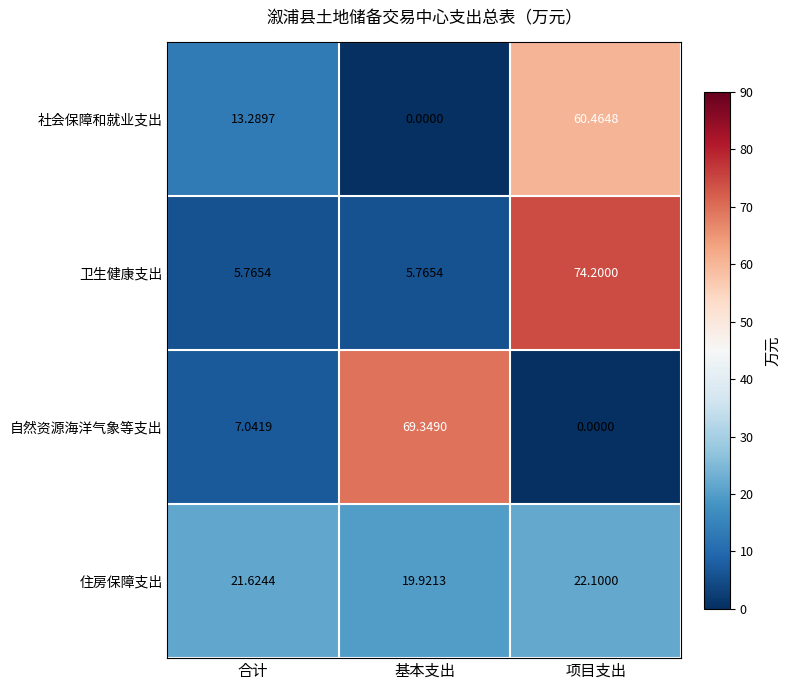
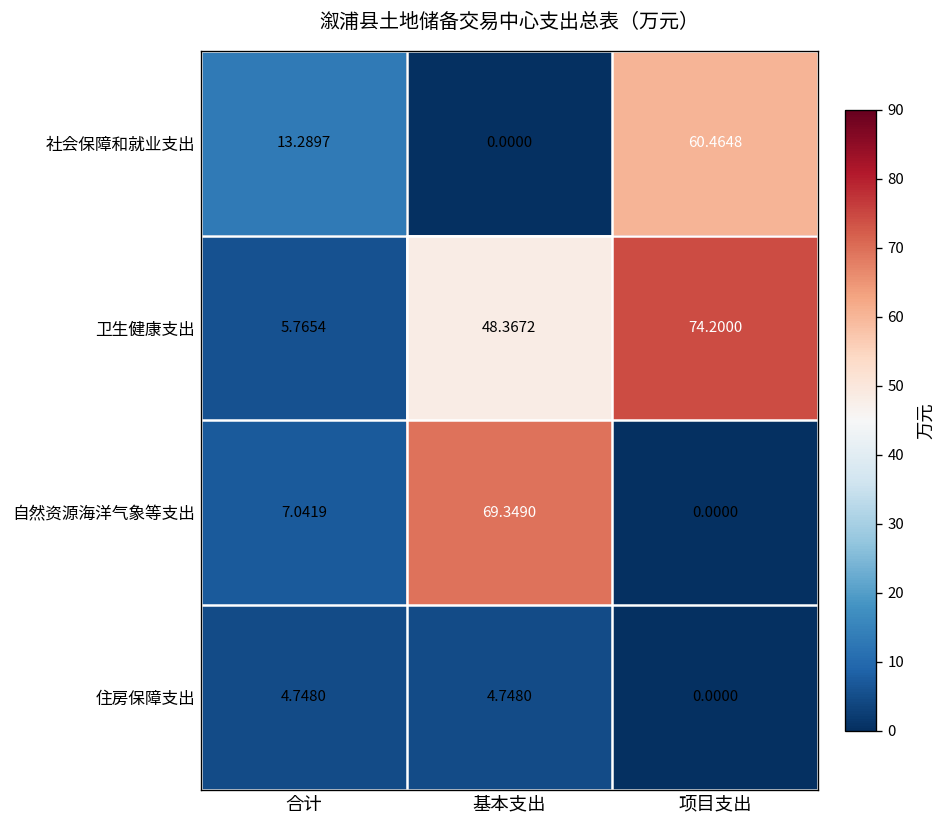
  {
    "社会保障和就业支出": {
      "合计": 13.2897,
      "基本支出": 0.0000,
      "项目支出": 60.4648
    },
    "卫生健康支出": {
      "合计": 5.7654,
-     "基本支出": 5.7654,
+     "基本支出": 48.3672,
      "项目支出": 74.2000
    },
    "自然资源海洋气象等支出": {
      "合计": 7.0419,
      "基本支出": 69.3490,
      "项目支出": 0.0000
    },
    "住房保障支出": {
-     "合计": 21.6244,
-     "基本支出": 19.9213,
-     "项目支出": 22.1000
+     "合计": 4.7480,
+     "基本支出": 4.7480,
+     "项目支出": 0.0000
    }
  }
